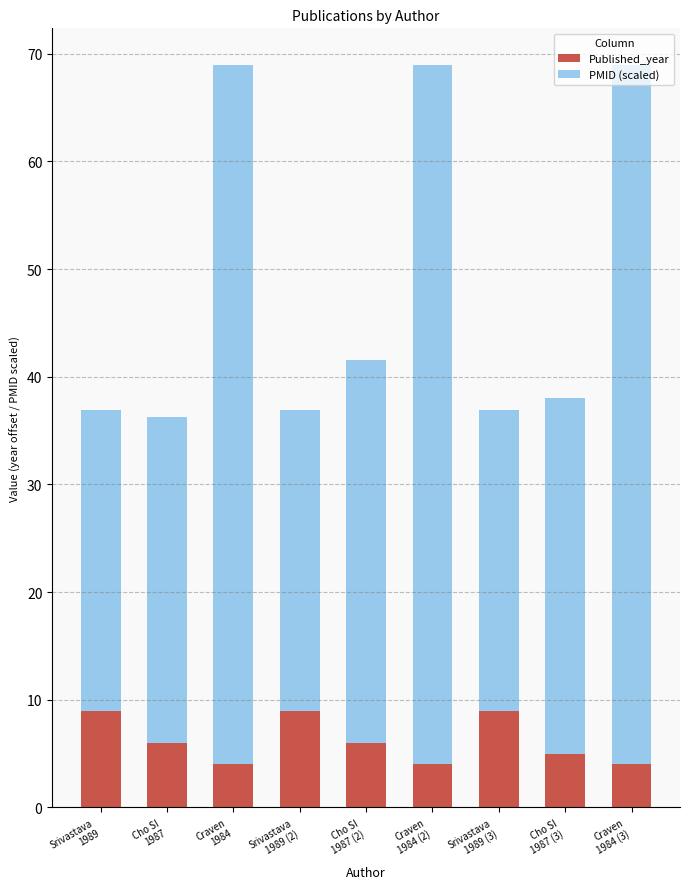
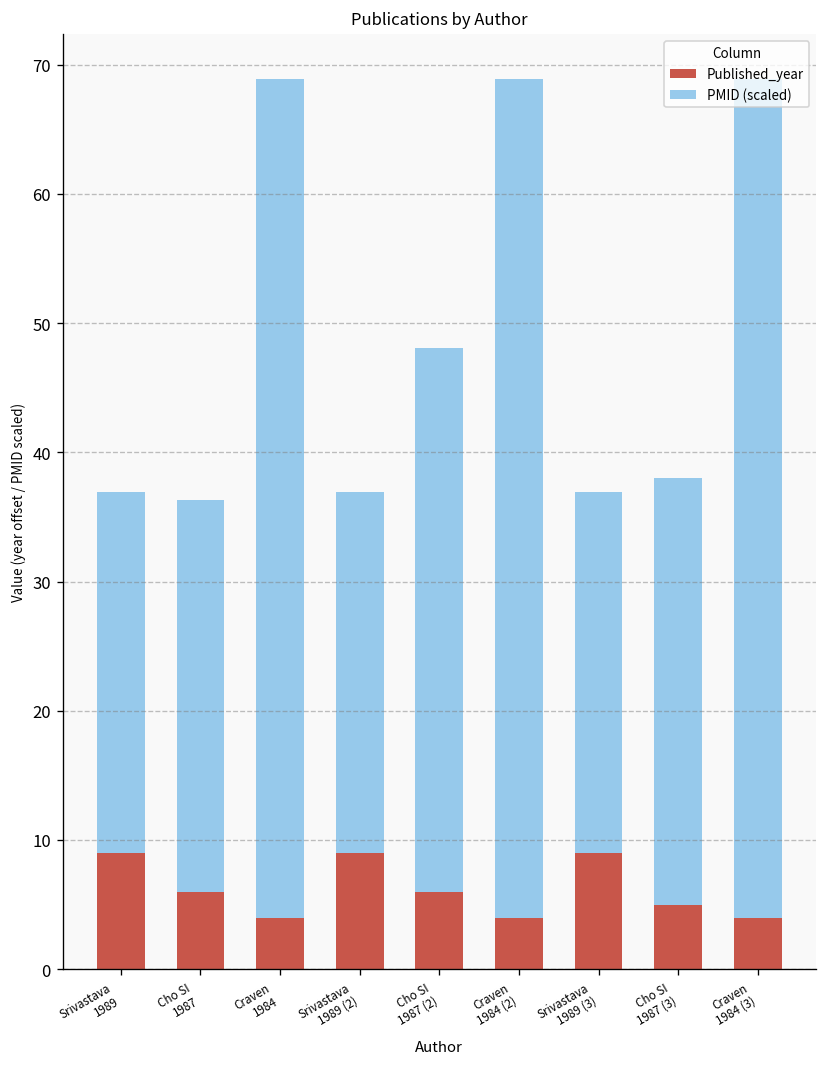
  {
    "Published_year": {
      "Srivastava 1989": 9.0,
      "Cho SI 1987": 6.0,
      "Craven 1984": 4.0,
      "Srivastava 1989 (2)": 9.0,
      "Cho SI 1987 (2)": 6.0,
      "Craven 1984 (2)": 4.0,
      "Srivastava 1989 (3)": 9.0,
      "Cho SI 1987 (3)": 5.0,
      "Craven 1984 (3)": 4.0
    },
    "PMID (scaled)": {
      "Srivastava 1989": 27.9,
      "Cho SI 1987": 30.3,
      "Craven 1984": 64.9,
      "Srivastava 1989 (2)": 27.9,
-     "Cho SI 1987 (2)": 35.6,
+     "Cho SI 1987 (2)": 42.1,
      "Craven 1984 (2)": 64.9,
      "Srivastava 1989 (3)": 27.9,
      "Cho SI 1987 (3)": 33.0
    }
  }
